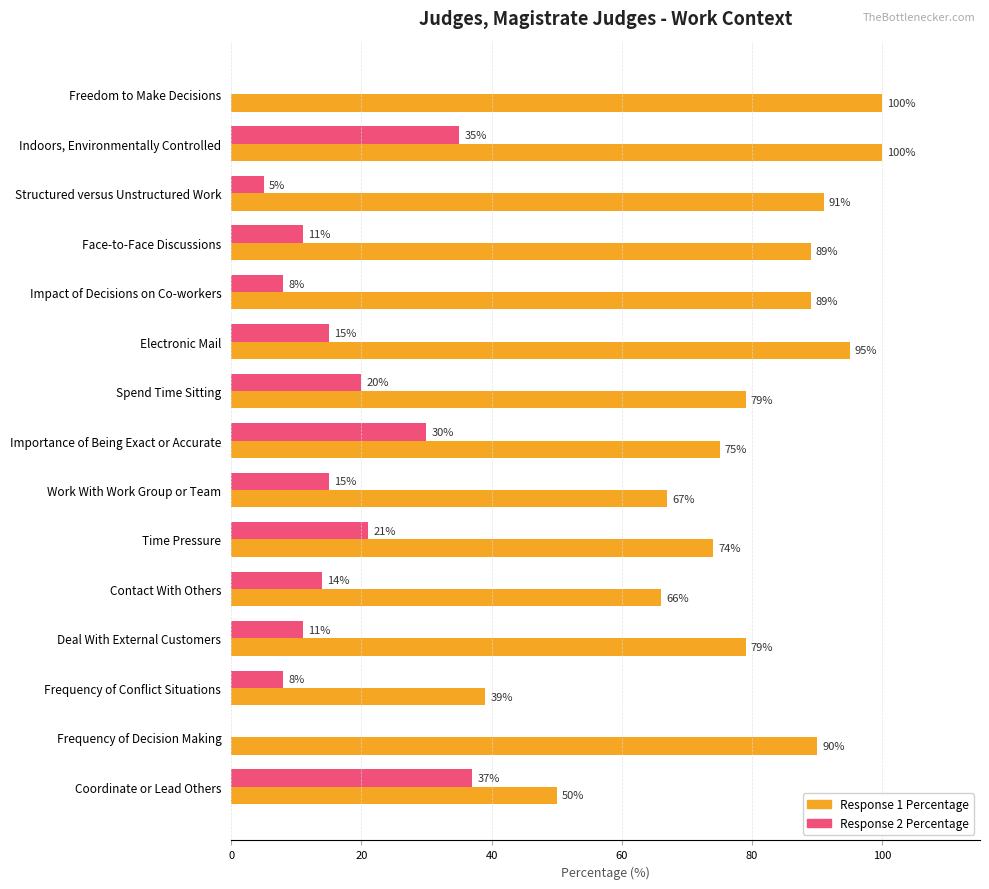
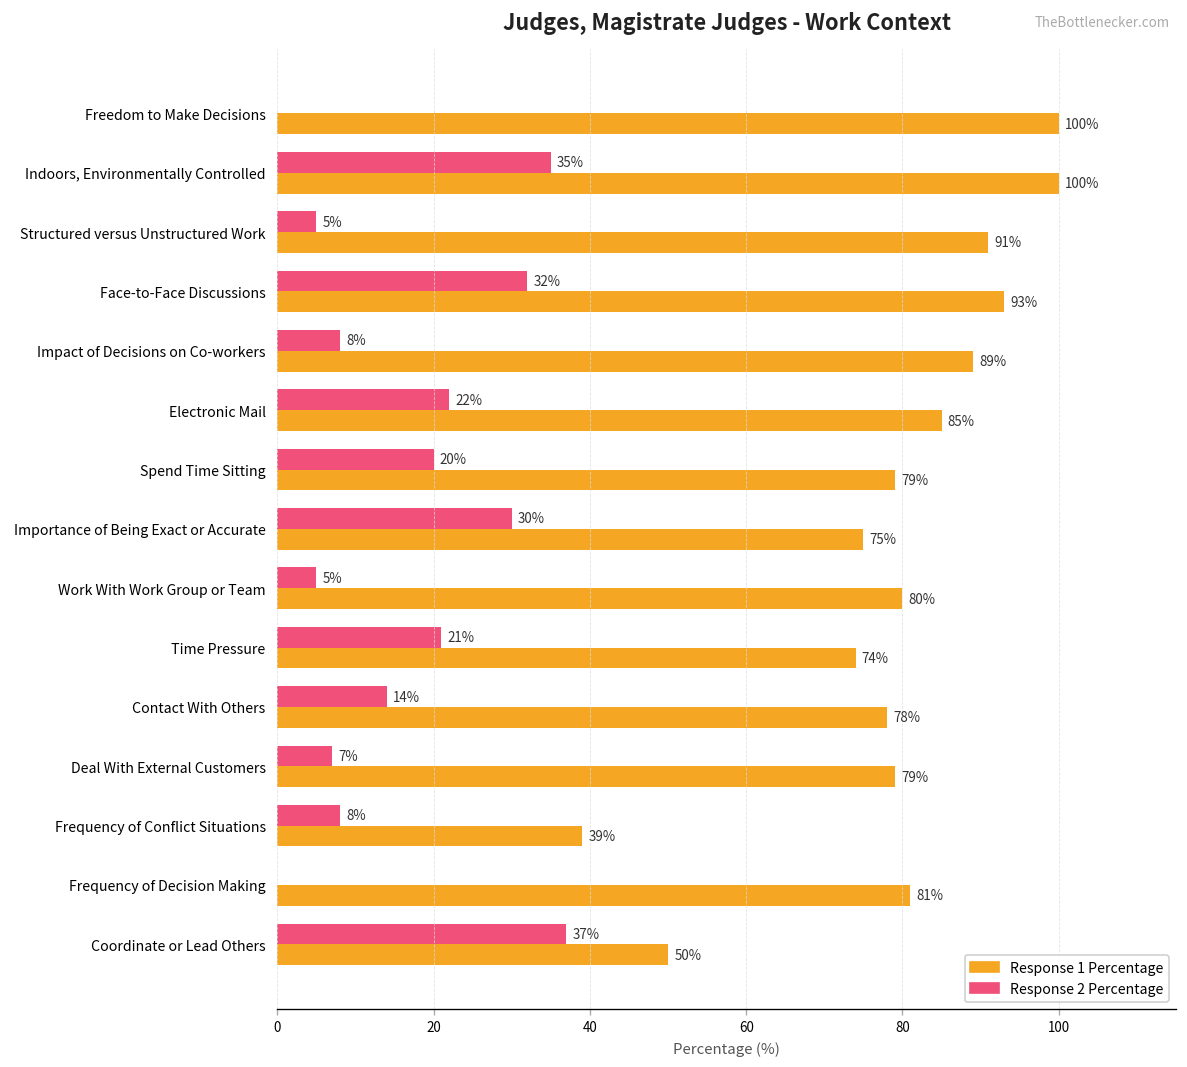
  {
    "Response 1 Percentage": {
      "Freedom to Make Decisions": "100%",
      "Indoors, Environmentally Controlled": "100%",
      "Structured versus Unstructured Work": "91%",
-     "Face-to-Face Discussions": "89%",
+     "Face-to-Face Discussions": "93%",
      "Impact of Decisions on Co-workers": "89%",
-     "Electronic Mail": "95%",
+     "Electronic Mail": "85%",
      "Spend Time Sitting": "79%",
      "Importance of Being Exact or Accurate": "75%",
-     "Work With Work Group or Team": "67%",
+     "Work With Work Group or Team": "80%",
      "Time Pressure": "74%",
-     "Contact With Others": "66%",
+     "Contact With Others": "78%",
      "Deal With External Customers": "79%",
      "Frequency of Conflict Situations": "39%",
-     "Frequency of Decision Making": "90%",
+     "Frequency of Decision Making": "81%",
      "Coordinate or Lead Others": "50%"
    },
    "Response 2 Percentage": {
      "Indoors, Environmentally Controlled": "35%",
      "Structured versus Unstructured Work": "5%",
-     "Face-to-Face Discussions": "11%",
+     "Face-to-Face Discussions": "32%",
      "Impact of Decisions on Co-workers": "8%",
-     "Electronic Mail": "15%",
+     "Electronic Mail": "22%",
      "Spend Time Sitting": "20%",
      "Importance of Being Exact or Accurate": "30%",
-     "Work With Work Group or Team": "15%",
+     "Work With Work Group or Team": "5%",
      "Time Pressure": "21%",
      "Contact With Others": "14%",
-     "Deal With External Customers": "11%",
+     "Deal With External Customers": "7%",
      "Frequency of Conflict Situations": "8%",
      "Coordinate or Lead Others": "37%"
    }
  }
